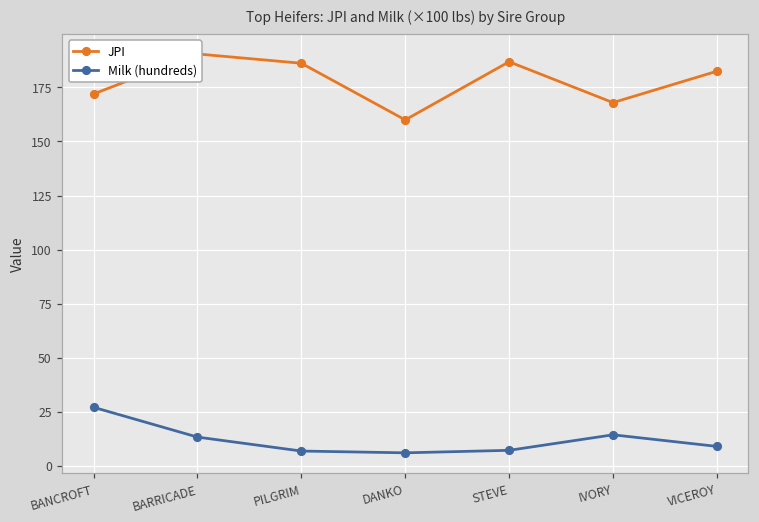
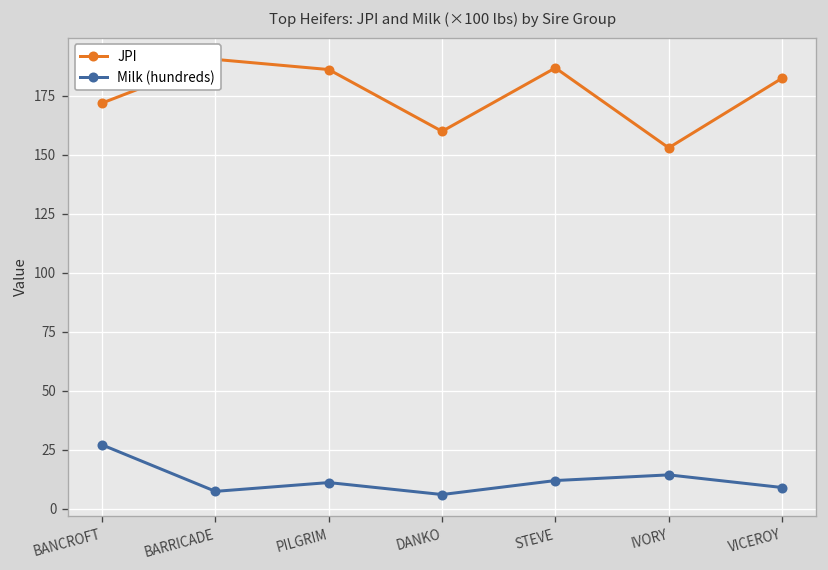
  {
    "JPI": {
      "BANCROFT": 172,
      "PILGRIM": 186,
      "DANKO": 160,
      "STEVE": 187,
-     "IVORY": 168,
+     "IVORY": 153,
      "VICEROY": 183
    },
    "Milk (hundreds)": {
      "BANCROFT": 27,
-     "BARRICADE": 13,
-     "PILGRIM": 7,
+     "BARRICADE": 7,
+     "PILGRIM": 11,
      "DANKO": 6,
-     "STEVE": 7,
+     "STEVE": 12,
      "IVORY": 14,
      "VICEROY": 9
    }
  }
